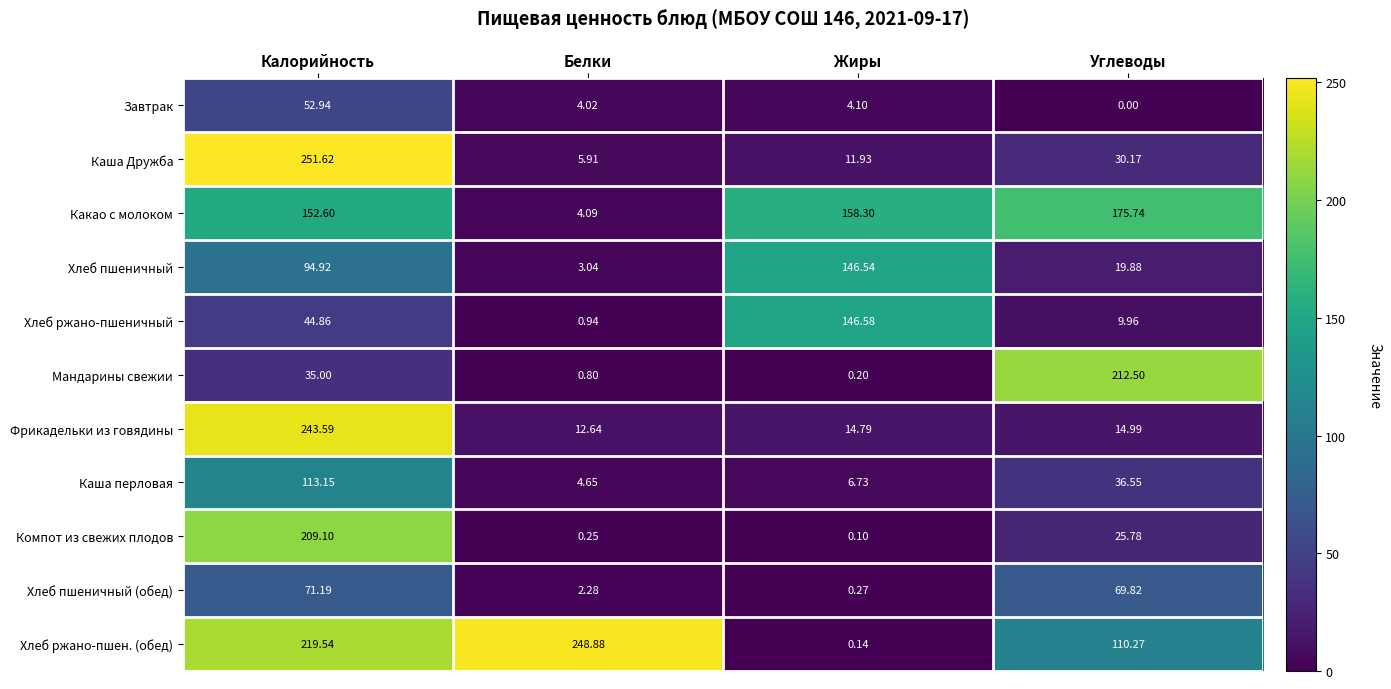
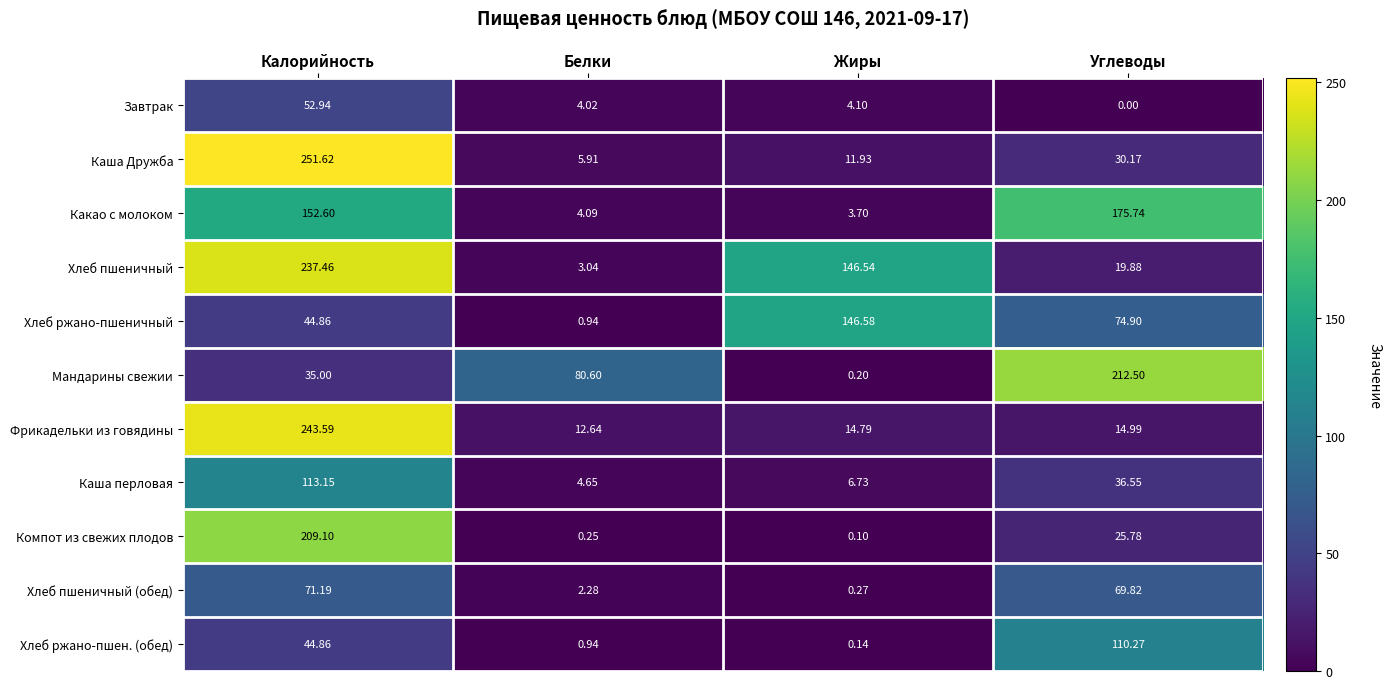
  {
    "Завтрак": {
      "Калорийность": 52.94,
      "Белки": 4.02,
      "Жиры": 4.10,
      "Углеводы": 0.00
    },
    "Каша Дружба": {
      "Калорийность": 251.62,
      "Белки": 5.91,
      "Жиры": 11.93,
      "Углеводы": 30.17
    },
    "Какао с молоком": {
      "Калорийность": 152.60,
      "Белки": 4.09,
-     "Жиры": 158.30,
+     "Жиры": 3.70,
      "Углеводы": 175.74
    },
    "Хлеб пшеничный": {
-     "Калорийность": 94.92,
+     "Калорийность": 237.46,
      "Белки": 3.04,
      "Жиры": 146.54,
      "Углеводы": 19.88
    },
    "Хлеб ржано-пшеничный": {
      "Калорийность": 44.86,
      "Белки": 0.94,
      "Жиры": 146.58,
-     "Углеводы": 9.96
+     "Углеводы": 74.90
    },
    "Мандарины свежии": {
      "Калорийность": 35.00,
-     "Белки": 0.80,
+     "Белки": 80.60,
      "Жиры": 0.20,
      "Углеводы": 212.50
    },
    "Фрикадельки из говядины": {
      "Калорийность": 243.59,
      "Белки": 12.64,
      "Жиры": 14.79,
      "Углеводы": 14.99
    },
    "Каша перловая": {
      "Калорийность": 113.15,
      "Белки": 4.65,
      "Жиры": 6.73,
      "Углеводы": 36.55
    },
    "Компот из свежих плодов": {
      "Калорийность": 209.10,
      "Белки": 0.25,
      "Жиры": 0.10,
      "Углеводы": 25.78
    },
    "Хлеб пшеничный (обед)": {
      "Калорийность": 71.19,
      "Белки": 2.28,
      "Жиры": 0.27,
      "Углеводы": 69.82
    },
    "Хлеб ржано-пшен. (обед)": {
-     "Калорийность": 219.54,
-     "Белки": 248.88,
+     "Калорийность": 44.86,
+     "Белки": 0.94,
      "Жиры": 0.14,
      "Углеводы": 110.27
    }
  }
